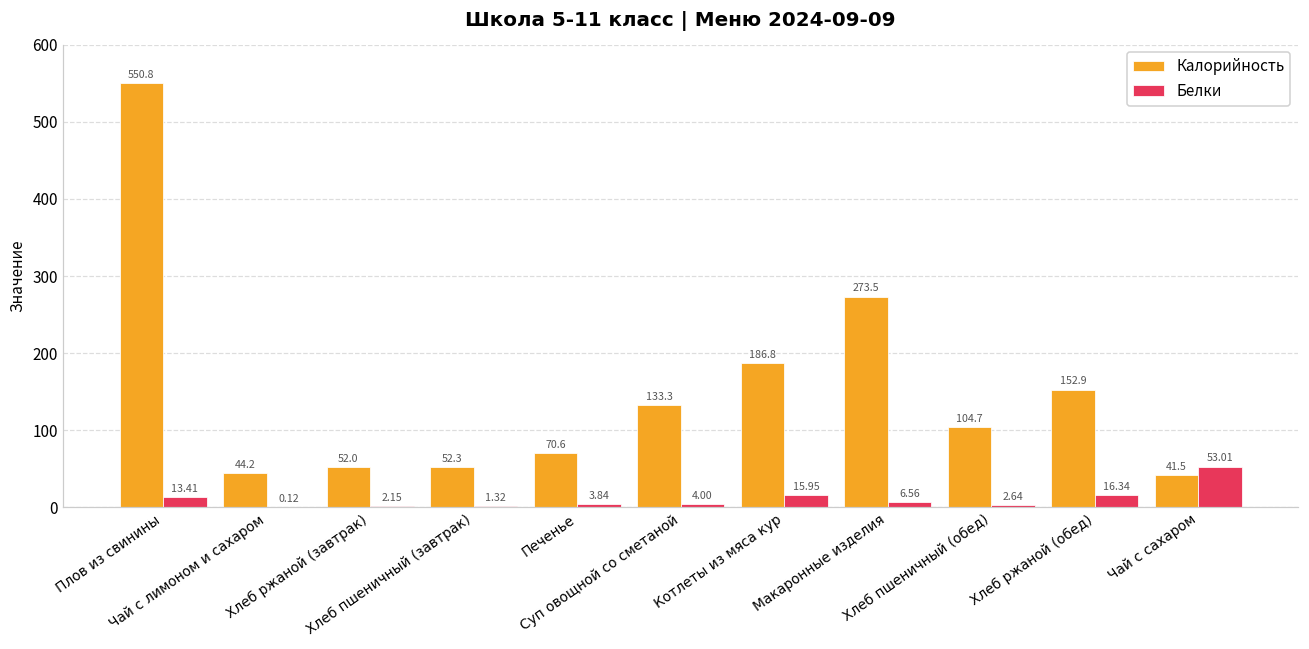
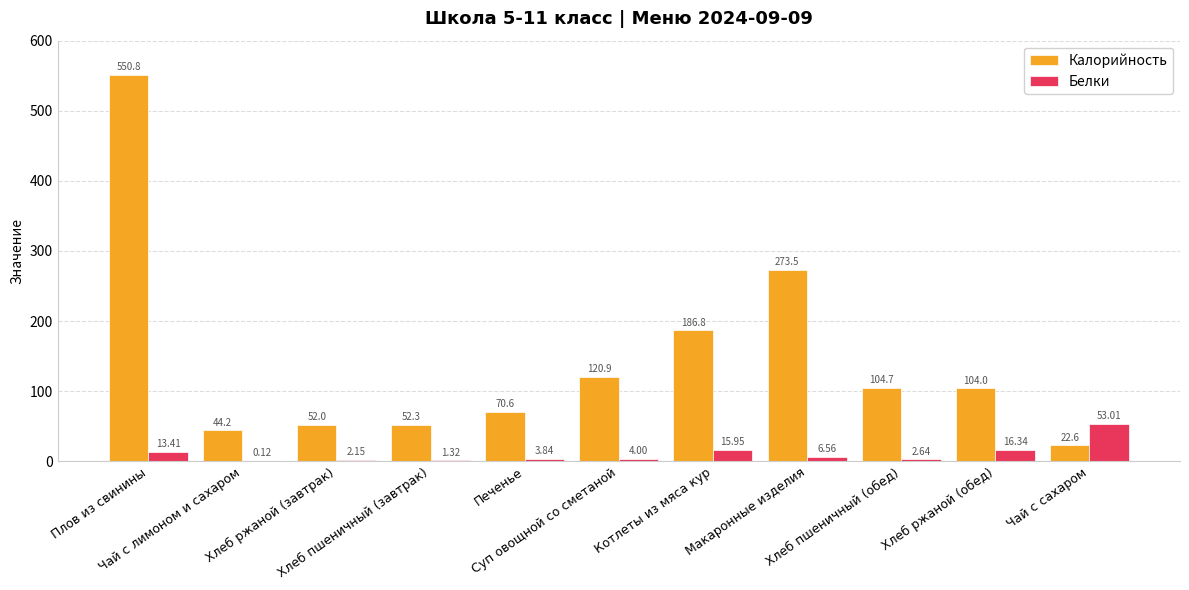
  {
    "Калорийность": {
      "Плов из свинины": 550.8,
      "Чай с лимоном и сахаром": 44.2,
      "Хлеб ржаной (завтрак)": 52.0,
      "Хлеб пшеничный (завтрак)": 52.3,
      "Печенье": 70.6,
-     "Суп овощной со сметаной": 133.3,
+     "Суп овощной со сметаной": 120.9,
      "Котлеты из мяса кур": 186.8,
      "Макаронные изделия": 273.5,
      "Хлеб пшеничный (обед)": 104.7,
-     "Хлеб ржаной (обед)": 152.9,
-     "Чай с сахаром": 41.5
+     "Хлеб ржаной (обед)": 104.0,
+     "Чай с сахаром": 22.6
    },
    "Белки": {
      "Плов из свинины": 13.41,
      "Чай с лимоном и сахаром": 0.12,
      "Хлеб ржаной (завтрак)": 2.15,
      "Хлеб пшеничный (завтрак)": 1.32,
      "Печенье": 3.84,
      "Суп овощной со сметаной": 4.00,
      "Котлеты из мяса кур": 15.95,
      "Макаронные изделия": 6.56,
      "Хлеб пшеничный (обед)": 2.64,
      "Хлеб ржаной (обед)": 16.34,
      "Чай с сахаром": 53.01
    }
  }
